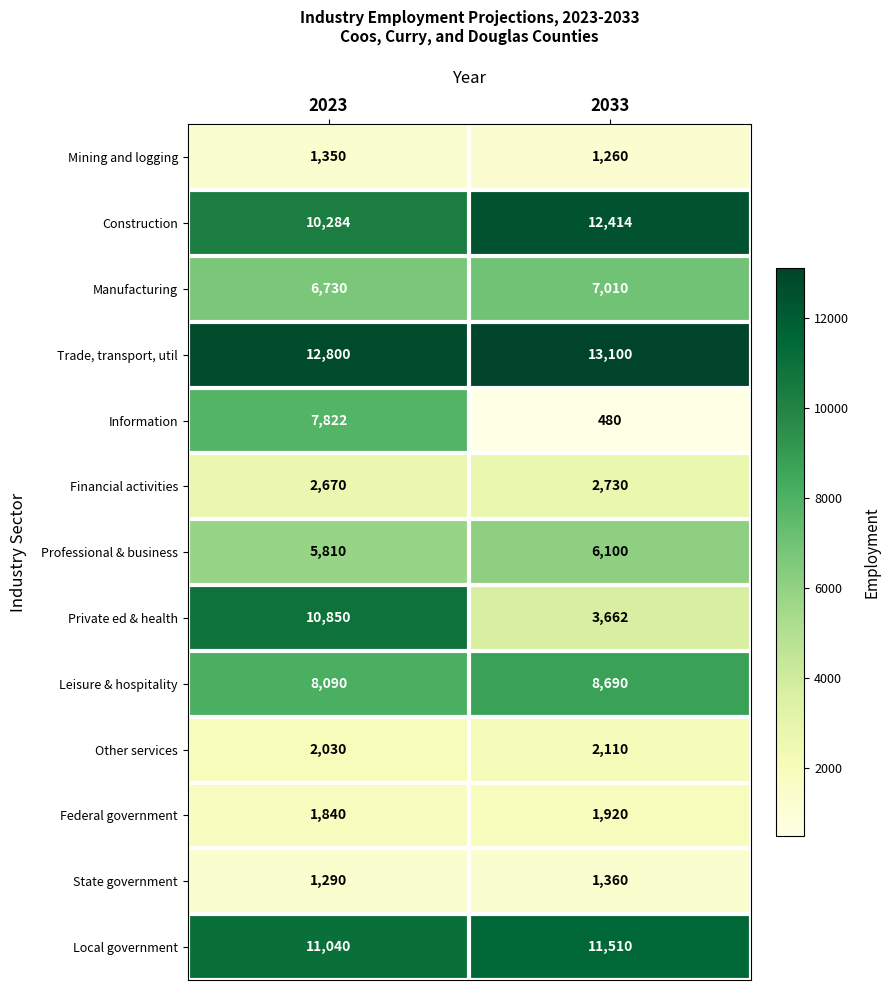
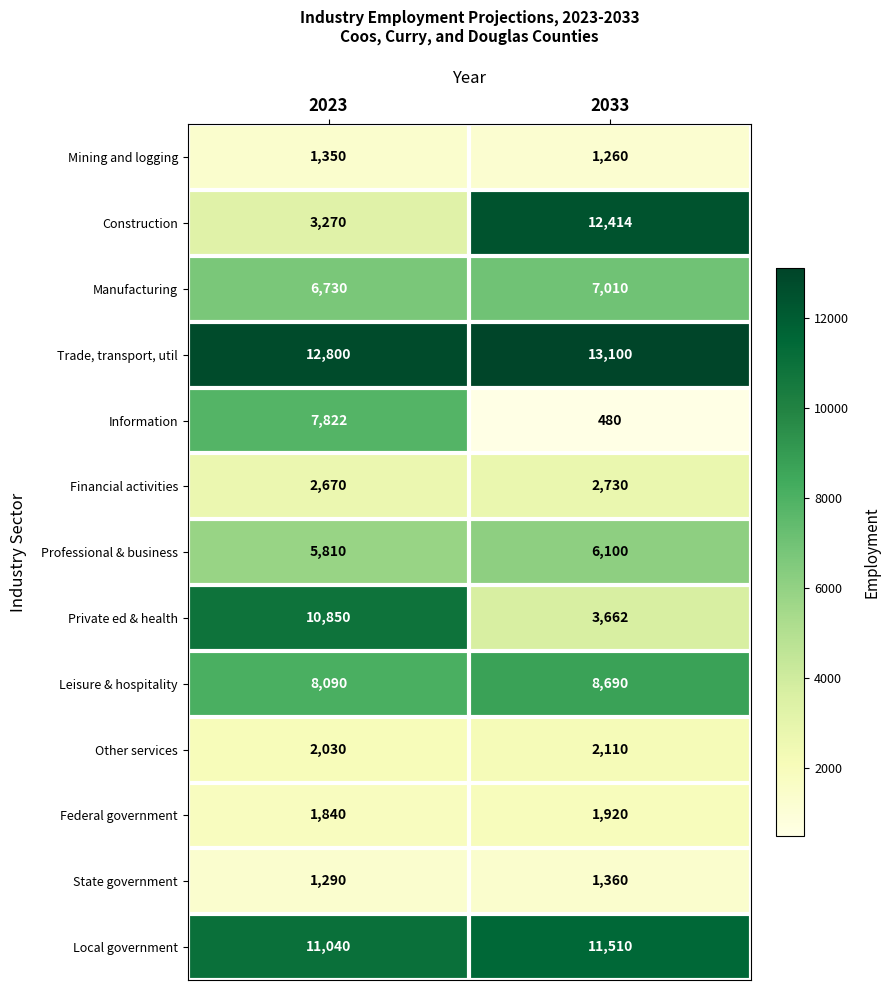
  {
    "Mining and logging": {
      "2023": "1,350",
      "2033": "1,260"
    },
    "Construction": {
-     "2023": "10,284",
+     "2023": "3,270",
      "2033": "12,414"
    },
    "Manufacturing": {
      "2023": "6,730",
      "2033": "7,010"
    },
    "Trade, transport, util": {
      "2023": "12,800",
      "2033": "13,100"
    },
    "Information": {
      "2023": "7,822",
      "2033": "480"
    },
    "Financial activities": {
      "2023": "2,670",
      "2033": "2,730"
    },
    "Professional & business": {
      "2023": "5,810",
      "2033": "6,100"
    },
    "Private ed & health": {
      "2023": "10,850",
      "2033": "3,662"
    },
    "Leisure & hospitality": {
      "2023": "8,090",
      "2033": "8,690"
    },
    "Other services": {
      "2023": "2,030",
      "2033": "2,110"
    },
    "Federal government": {
      "2023": "1,840",
      "2033": "1,920"
    },
    "State government": {
      "2023": "1,290",
      "2033": "1,360"
    },
    "Local government": {
      "2023": "11,040",
      "2033": "11,510"
    }
  }
